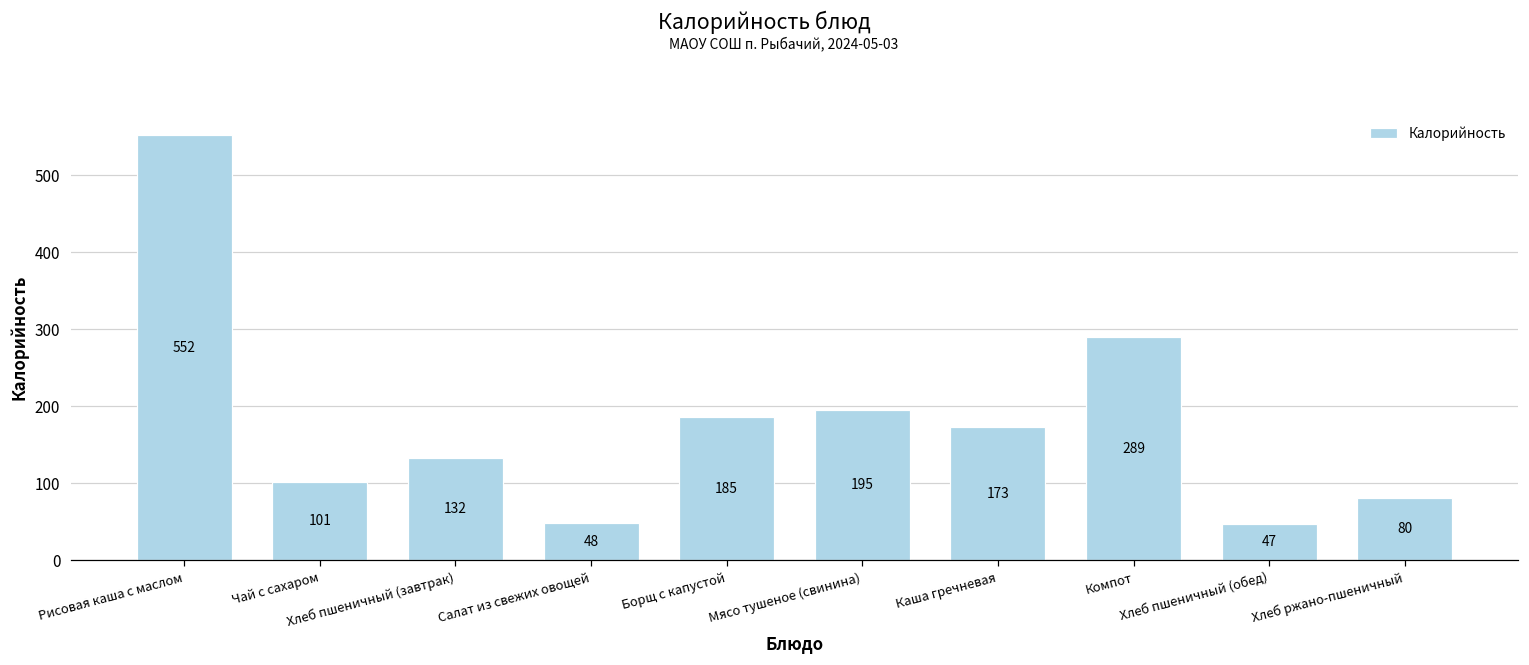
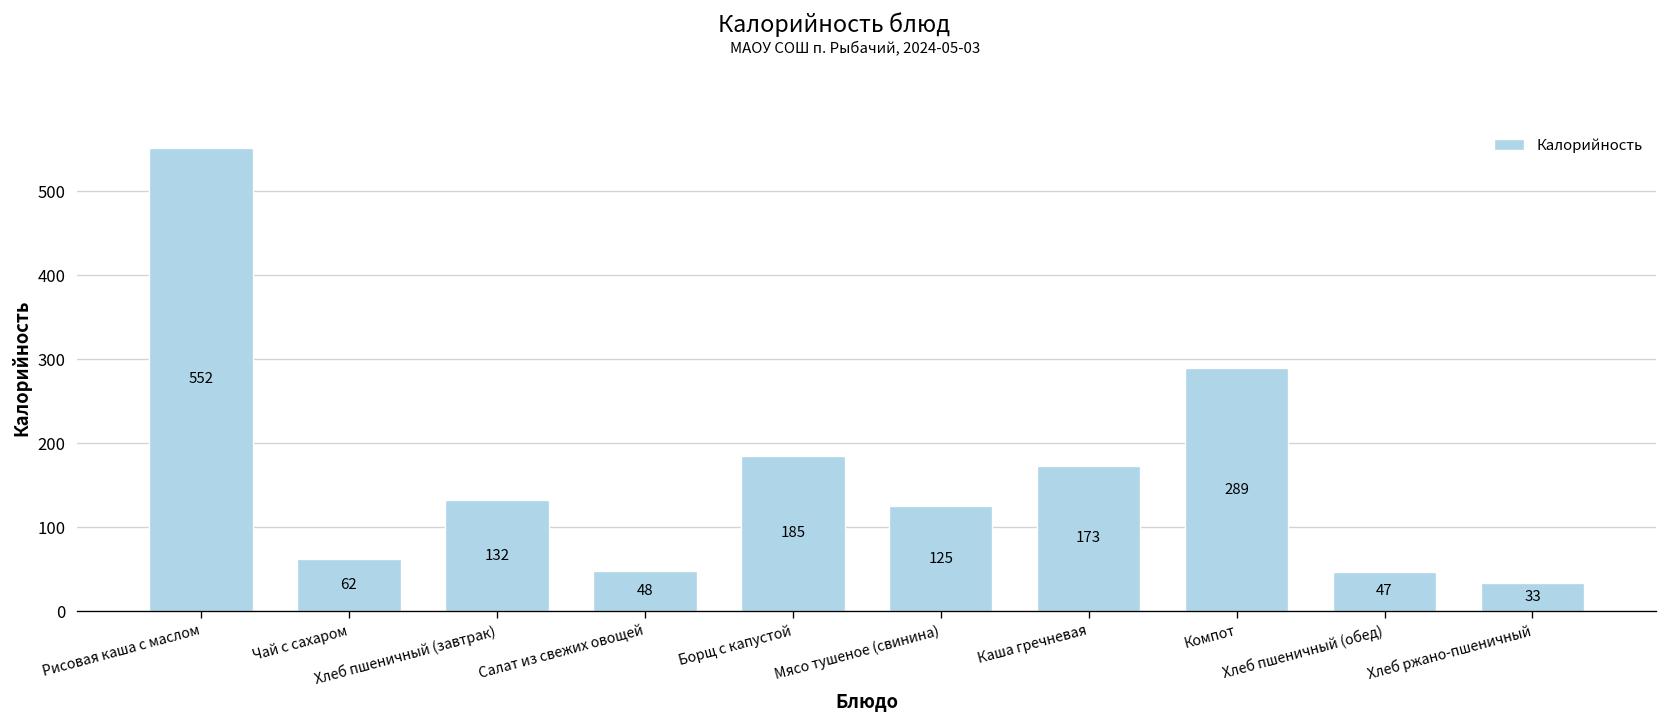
  {
    "Рисовая каша с маслом": 552,
-   "Чай с сахаром": 101,
+   "Чай с сахаром": 62,
    "Хлеб пшеничный (завтрак)": 132,
    "Салат из свежих овощей": 48,
    "Борщ с капустой": 185,
-   "Мясо тушеное (свинина)": 195,
+   "Мясо тушеное (свинина)": 125,
    "Каша гречневая": 173,
    "Компот": 289,
    "Хлеб пшеничный (обед)": 47,
-   "Хлеб ржано-пшеничный": 80
+   "Хлеб ржано-пшеничный": 33
  }
